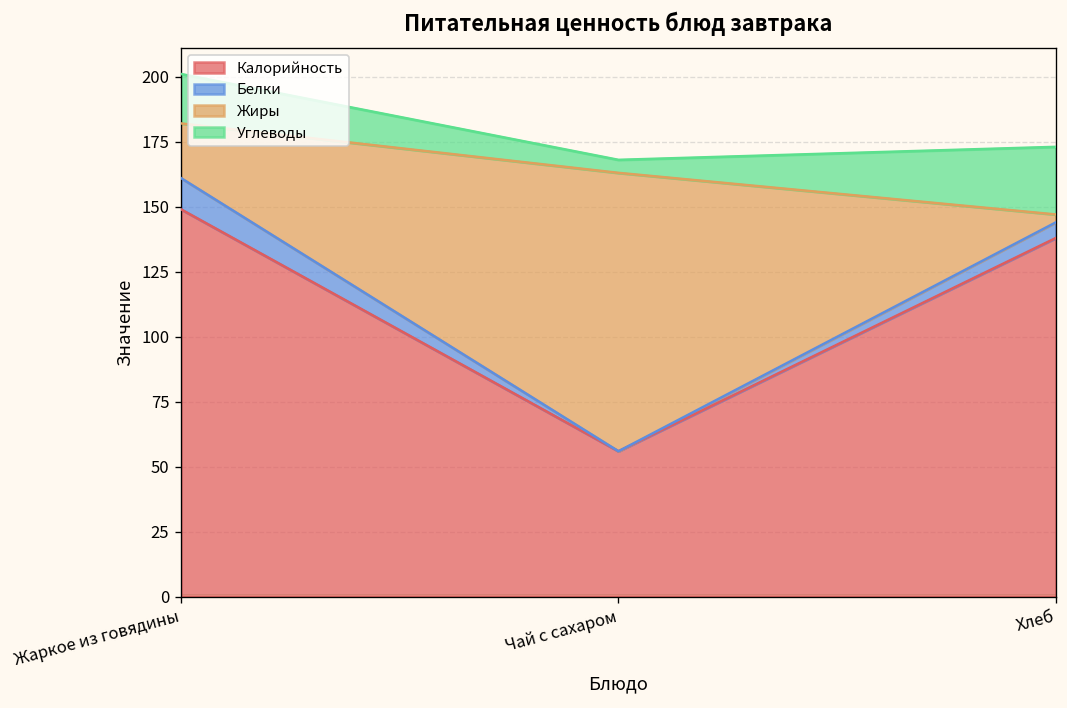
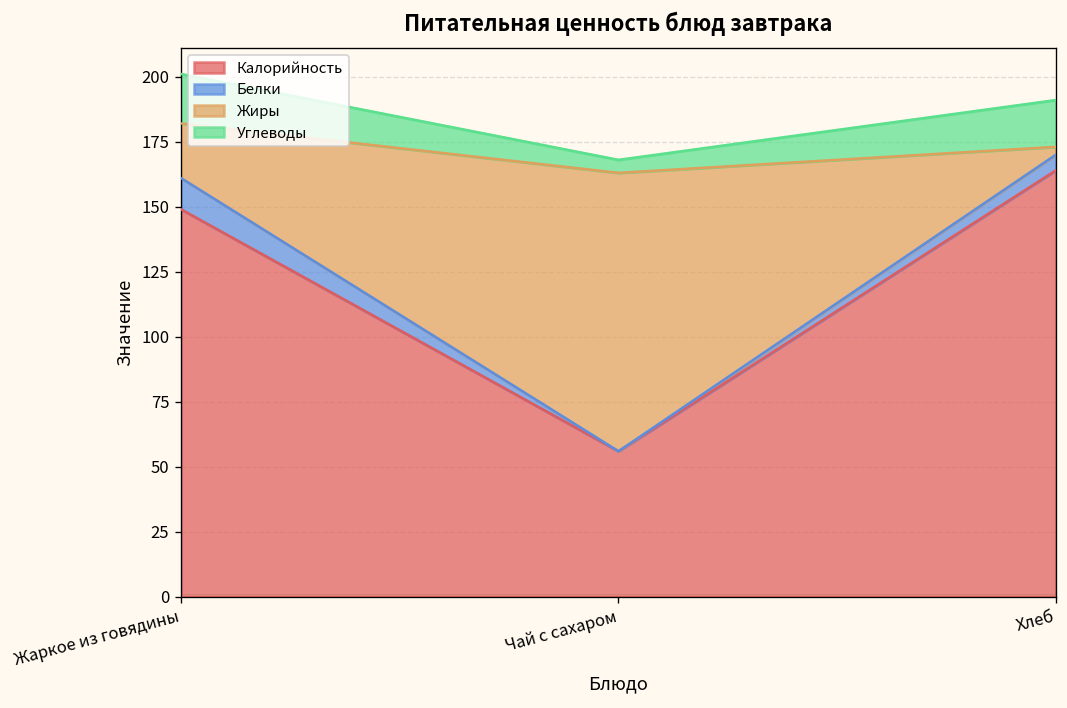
  {
    "Калорийность": {
      "Жаркое из говядины": 149,
-     "Хлеб": 138
+     "Хлеб": 164
    },
    "Белки": {
      "Жаркое из говядины": 12,
      "Хлеб": 6
    },
    "Жиры": {
      "Жаркое из говядины": 21,
      "Чай с сахаром": 107,
      "Хлеб": 3
    },
    "Углеводы": {
      "Жаркое из говядины": 19,
      "Чай с сахаром": 5,
-     "Хлеб": 26
+     "Хлеб": 18
    }
  }
